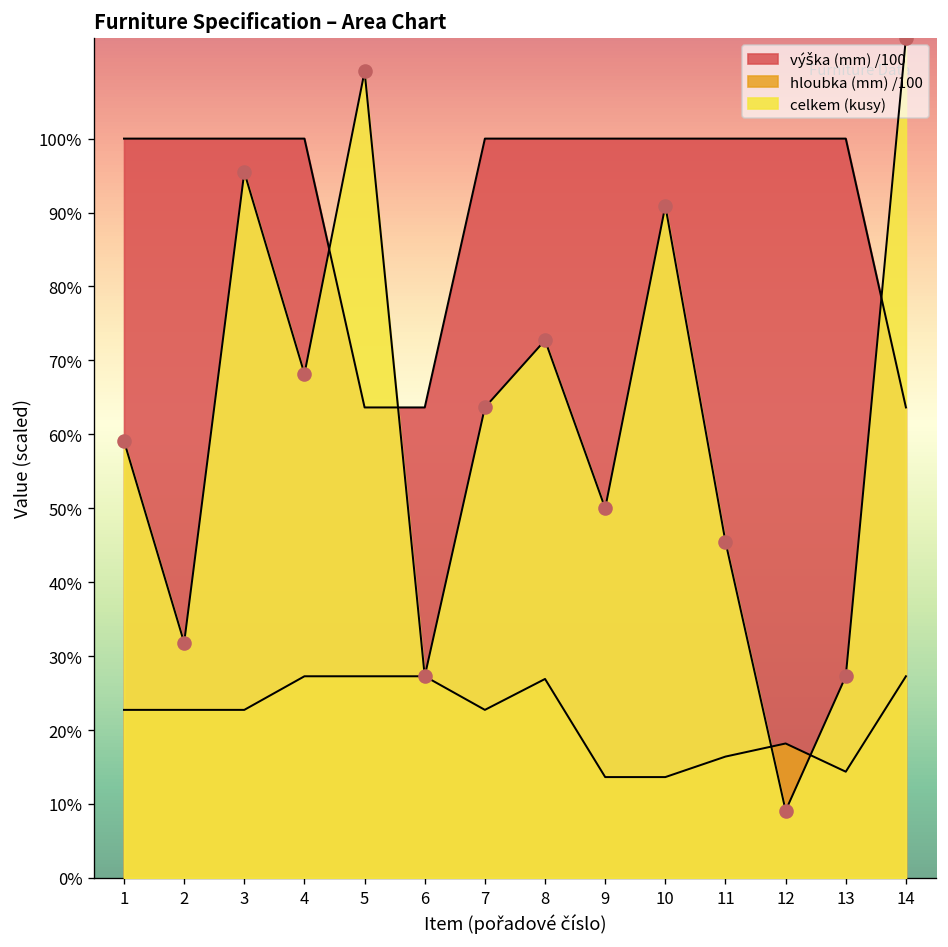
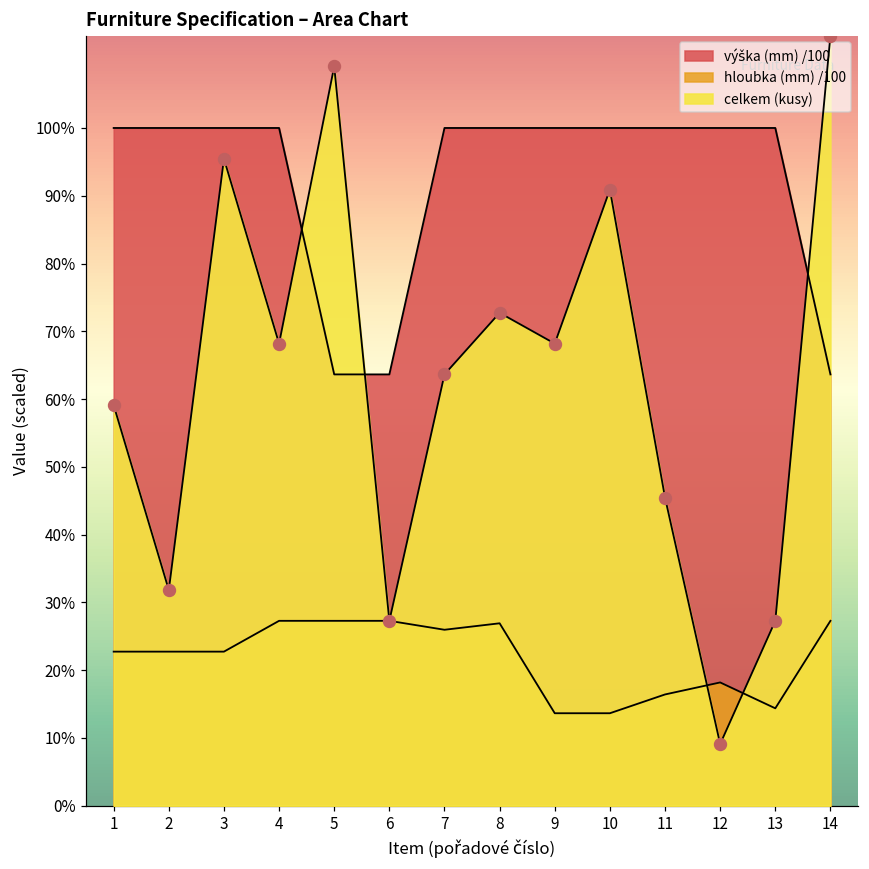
  {
    "výška (mm) /100": {
      "1": "100%",
      "2": "100%",
      "3": "100%",
      "4": "100%",
      "5": "64%",
      "6": "64%",
      "7": "100%",
      "8": "100%",
      "9": "100%",
      "10": "100%",
      "11": "100%",
      "12": "100%",
      "13": "100%",
      "14": "64%"
    },
    "hloubka (mm) /100": {
      "1": "23%",
      "2": "23%",
      "3": "23%",
      "4": "27%",
      "5": "27%",
-     "7": "23%",
+     "7": "26%",
      "8": "27%",
      "9": "14%",
      "10": "14%",
      "11": "16%",
      "12": "18%",
      "13": "14%",
      "14": "27%"
    },
    "celkem (kusy)": {
      "1": "59%",
      "2": "32%",
      "3": "95%",
      "4": "68%",
      "5": "109%",
      "7": "64%",
      "8": "73%",
-     "9": "50%",
+     "9": "68%",
      "10": "91%",
      "11": "45%",
      "12": "9%",
      "13": "27%",
      "14": "114%"
    }
  }
